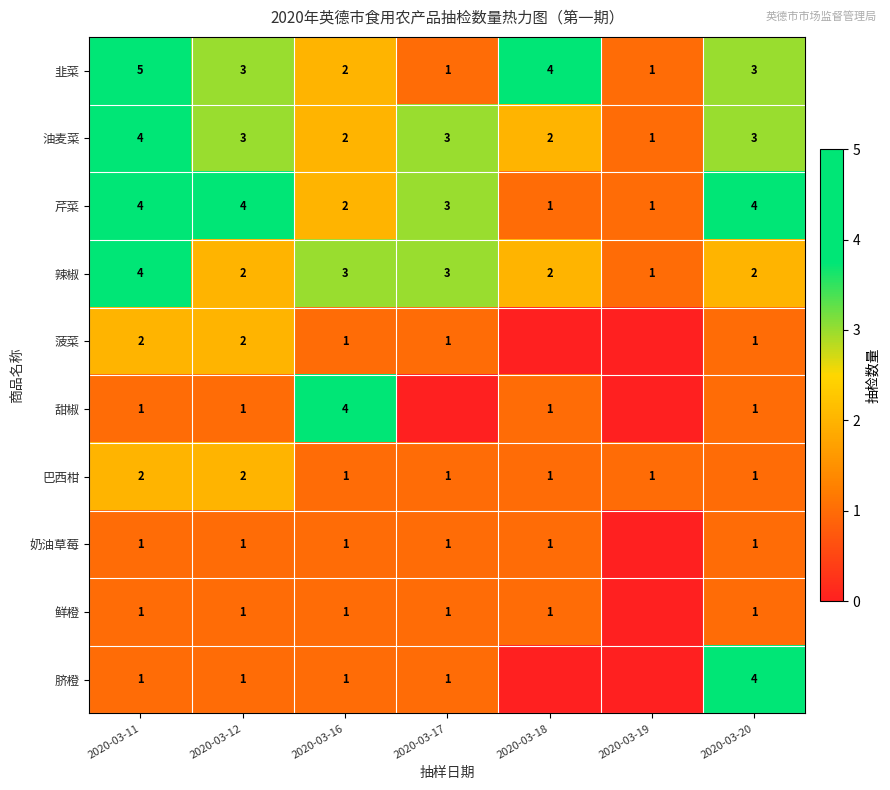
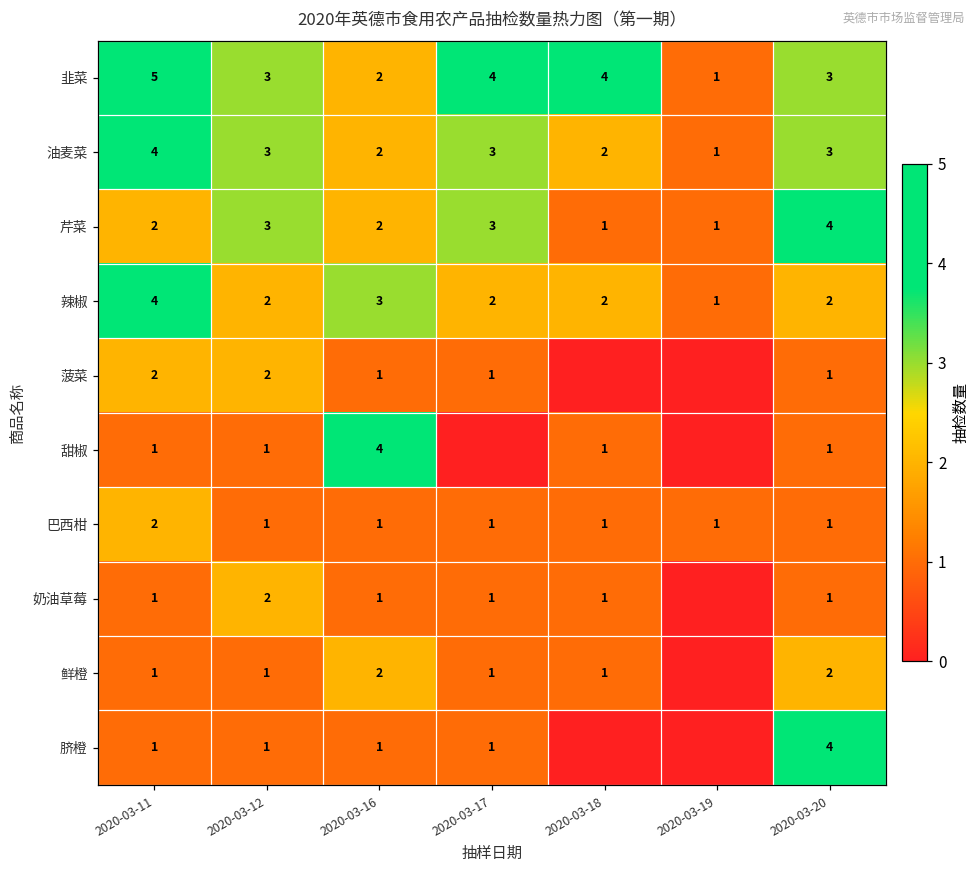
  {
    "韭菜": {
      "2020-03-11": 5,
      "2020-03-12": 3,
      "2020-03-16": 2,
-     "2020-03-17": 1,
+     "2020-03-17": 4,
      "2020-03-18": 4,
      "2020-03-19": 1,
      "2020-03-20": 3
    },
    "油麦菜": {
      "2020-03-11": 4,
      "2020-03-12": 3,
      "2020-03-16": 2,
      "2020-03-17": 3,
      "2020-03-18": 2,
      "2020-03-19": 1,
      "2020-03-20": 3
    },
    "芹菜": {
-     "2020-03-11": 4,
-     "2020-03-12": 4,
+     "2020-03-11": 2,
+     "2020-03-12": 3,
      "2020-03-16": 2,
      "2020-03-17": 3,
      "2020-03-18": 1,
      "2020-03-19": 1,
      "2020-03-20": 4
    },
    "辣椒": {
      "2020-03-11": 4,
      "2020-03-12": 2,
      "2020-03-16": 3,
-     "2020-03-17": 3,
+     "2020-03-17": 2,
      "2020-03-18": 2,
      "2020-03-19": 1,
      "2020-03-20": 2
    },
    "菠菜": {
      "2020-03-11": 2,
      "2020-03-12": 2,
      "2020-03-16": 1,
      "2020-03-17": 1,
      "2020-03-20": 1
    },
    "甜椒": {
      "2020-03-11": 1,
      "2020-03-12": 1,
      "2020-03-16": 4,
      "2020-03-18": 1,
      "2020-03-20": 1
    },
    "巴西柑": {
      "2020-03-11": 2,
-     "2020-03-12": 2,
+     "2020-03-12": 1,
      "2020-03-16": 1,
      "2020-03-17": 1,
      "2020-03-18": 1,
      "2020-03-19": 1,
      "2020-03-20": 1
    },
    "奶油草莓": {
      "2020-03-11": 1,
-     "2020-03-12": 1,
+     "2020-03-12": 2,
      "2020-03-16": 1,
      "2020-03-17": 1,
      "2020-03-18": 1,
      "2020-03-20": 1
    },
    "鲜橙": {
      "2020-03-11": 1,
      "2020-03-12": 1,
-     "2020-03-16": 1,
+     "2020-03-16": 2,
      "2020-03-17": 1,
      "2020-03-18": 1,
-     "2020-03-20": 1
+     "2020-03-20": 2
    },
    "脐橙": {
      "2020-03-11": 1,
      "2020-03-12": 1,
      "2020-03-16": 1,
      "2020-03-17": 1,
      "2020-03-20": 4
    }
  }
